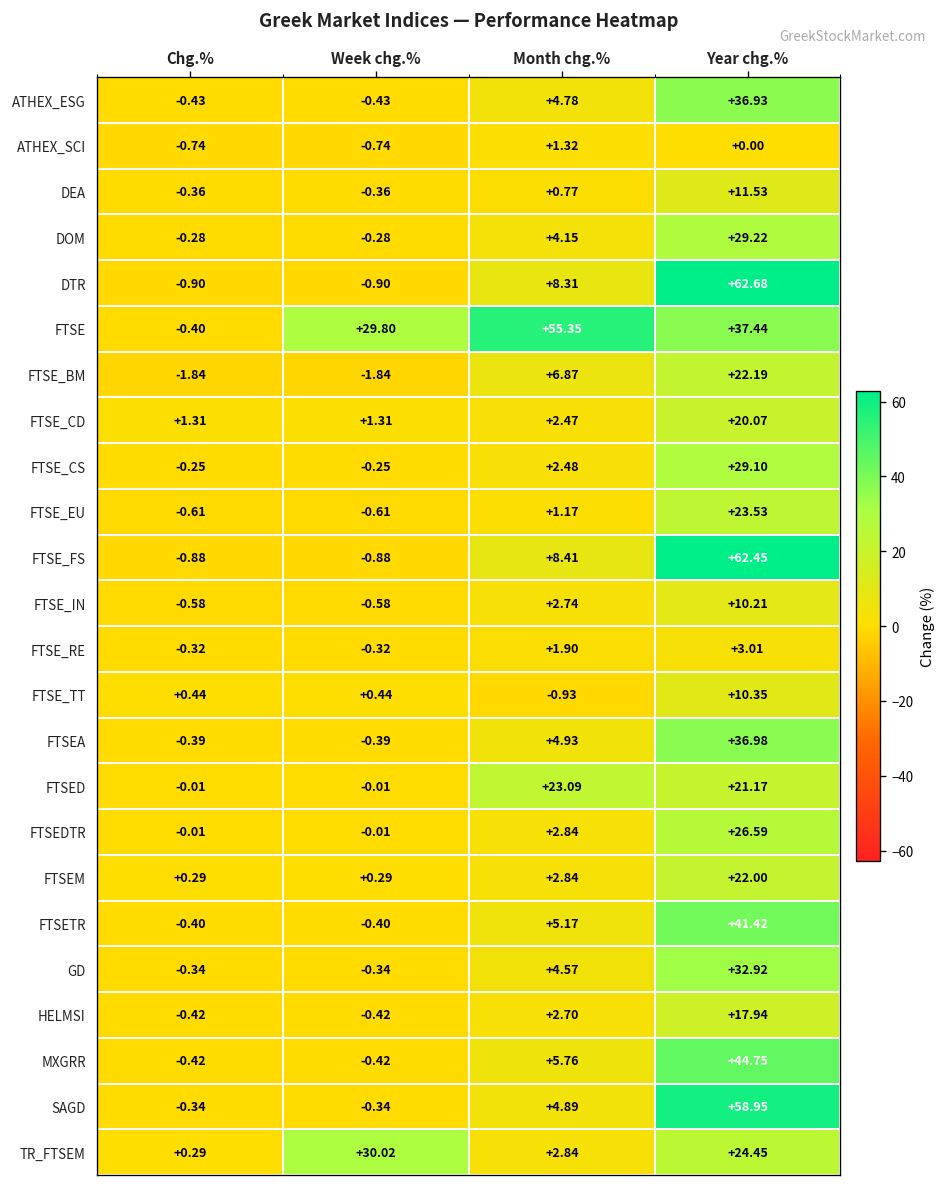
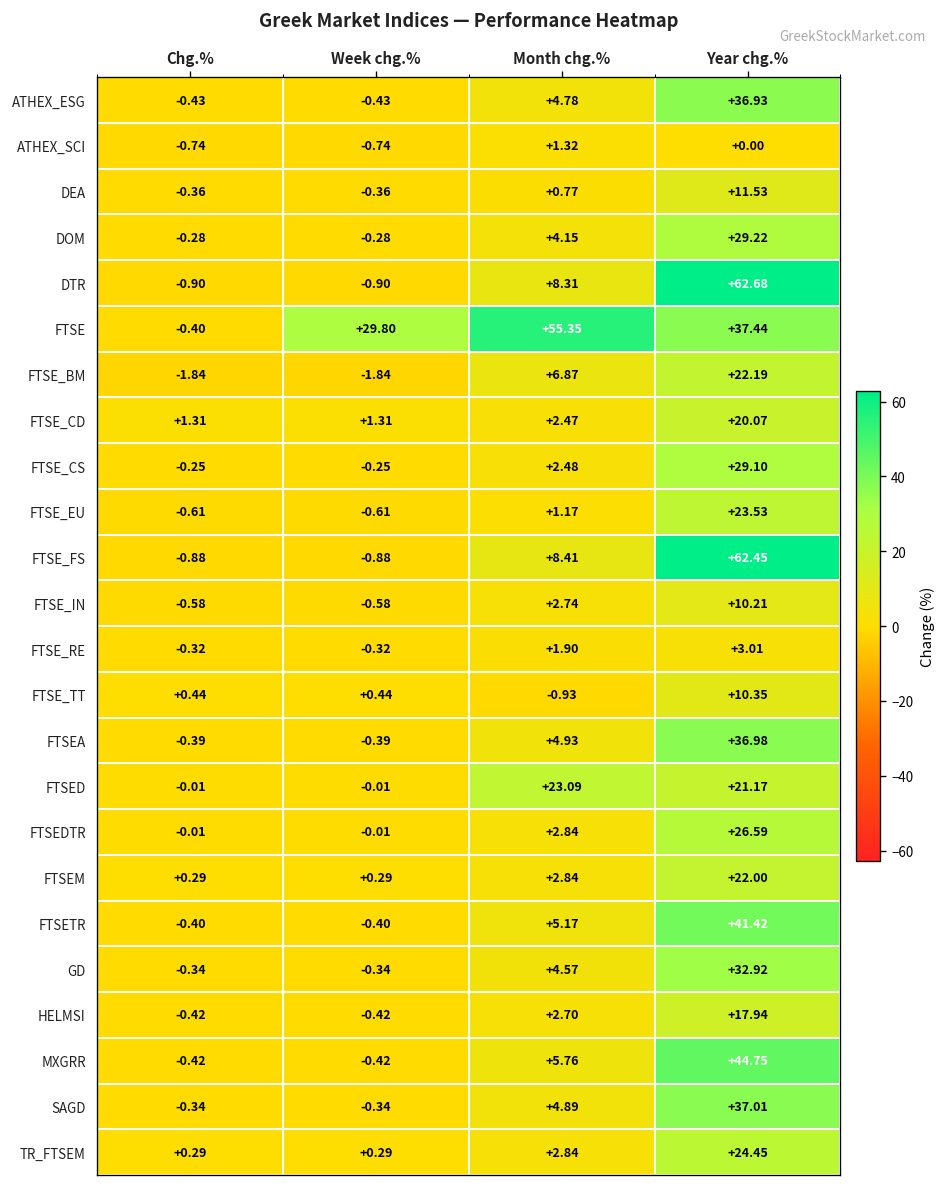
  {
    "ATHEX_ESG": {
      "Chg.%": "-0.43",
      "Week chg.%": "-0.43",
      "Month chg.%": "+4.78",
      "Year chg.%": "+36.93"
    },
    "ATHEX_SCI": {
      "Chg.%": "-0.74",
      "Week chg.%": "-0.74",
      "Month chg.%": "+1.32",
      "Year chg.%": "+0.00"
    },
    "DEA": {
      "Chg.%": "-0.36",
      "Week chg.%": "-0.36",
      "Month chg.%": "+0.77",
      "Year chg.%": "+11.53"
    },
    "DOM": {
      "Chg.%": "-0.28",
      "Week chg.%": "-0.28",
      "Month chg.%": "+4.15",
      "Year chg.%": "+29.22"
    },
    "DTR": {
      "Chg.%": "-0.90",
      "Week chg.%": "-0.90",
      "Month chg.%": "+8.31",
      "Year chg.%": "+62.68"
    },
    "FTSE": {
      "Chg.%": "-0.40",
      "Week chg.%": "+29.80",
      "Month chg.%": "+55.35",
      "Year chg.%": "+37.44"
    },
    "FTSE_BM": {
      "Chg.%": "-1.84",
      "Week chg.%": "-1.84",
      "Month chg.%": "+6.87",
      "Year chg.%": "+22.19"
    },
    "FTSE_CD": {
      "Chg.%": "+1.31",
      "Week chg.%": "+1.31",
      "Month chg.%": "+2.47",
      "Year chg.%": "+20.07"
    },
    "FTSE_CS": {
      "Chg.%": "-0.25",
      "Week chg.%": "-0.25",
      "Month chg.%": "+2.48",
      "Year chg.%": "+29.10"
    },
    "FTSE_EU": {
      "Chg.%": "-0.61",
      "Week chg.%": "-0.61",
      "Month chg.%": "+1.17",
      "Year chg.%": "+23.53"
    },
    "FTSE_FS": {
      "Chg.%": "-0.88",
      "Week chg.%": "-0.88",
      "Month chg.%": "+8.41",
      "Year chg.%": "+62.45"
    },
    "FTSE_IN": {
      "Chg.%": "-0.58",
      "Week chg.%": "-0.58",
      "Month chg.%": "+2.74",
      "Year chg.%": "+10.21"
    },
    "FTSE_RE": {
      "Chg.%": "-0.32",
      "Week chg.%": "-0.32",
      "Month chg.%": "+1.90",
      "Year chg.%": "+3.01"
    },
    "FTSE_TT": {
      "Chg.%": "+0.44",
      "Week chg.%": "+0.44",
      "Month chg.%": "-0.93",
      "Year chg.%": "+10.35"
    },
    "FTSEA": {
      "Chg.%": "-0.39",
      "Week chg.%": "-0.39",
      "Month chg.%": "+4.93",
      "Year chg.%": "+36.98"
    },
    "FTSED": {
      "Chg.%": "-0.01",
      "Week chg.%": "-0.01",
      "Month chg.%": "+23.09",
      "Year chg.%": "+21.17"
    },
    "FTSEDTR": {
      "Chg.%": "-0.01",
      "Week chg.%": "-0.01",
      "Month chg.%": "+2.84",
      "Year chg.%": "+26.59"
    },
    "FTSEM": {
      "Chg.%": "+0.29",
      "Week chg.%": "+0.29",
      "Month chg.%": "+2.84",
      "Year chg.%": "+22.00"
    },
    "FTSETR": {
      "Chg.%": "-0.40",
      "Week chg.%": "-0.40",
      "Month chg.%": "+5.17",
      "Year chg.%": "+41.42"
    },
    "GD": {
      "Chg.%": "-0.34",
      "Week chg.%": "-0.34",
      "Month chg.%": "+4.57",
      "Year chg.%": "+32.92"
    },
    "HELMSI": {
      "Chg.%": "-0.42",
      "Week chg.%": "-0.42",
      "Month chg.%": "+2.70",
      "Year chg.%": "+17.94"
    },
    "MXGRR": {
      "Chg.%": "-0.42",
      "Week chg.%": "-0.42",
      "Month chg.%": "+5.76",
      "Year chg.%": "+44.75"
    },
    "SAGD": {
      "Chg.%": "-0.34",
      "Week chg.%": "-0.34",
      "Month chg.%": "+4.89",
-     "Year chg.%": "+58.95"
+     "Year chg.%": "+37.01"
    },
    "TR_FTSEM": {
      "Chg.%": "+0.29",
-     "Week chg.%": "+30.02",
+     "Week chg.%": "+0.29",
      "Month chg.%": "+2.84",
      "Year chg.%": "+24.45"
    }
  }
